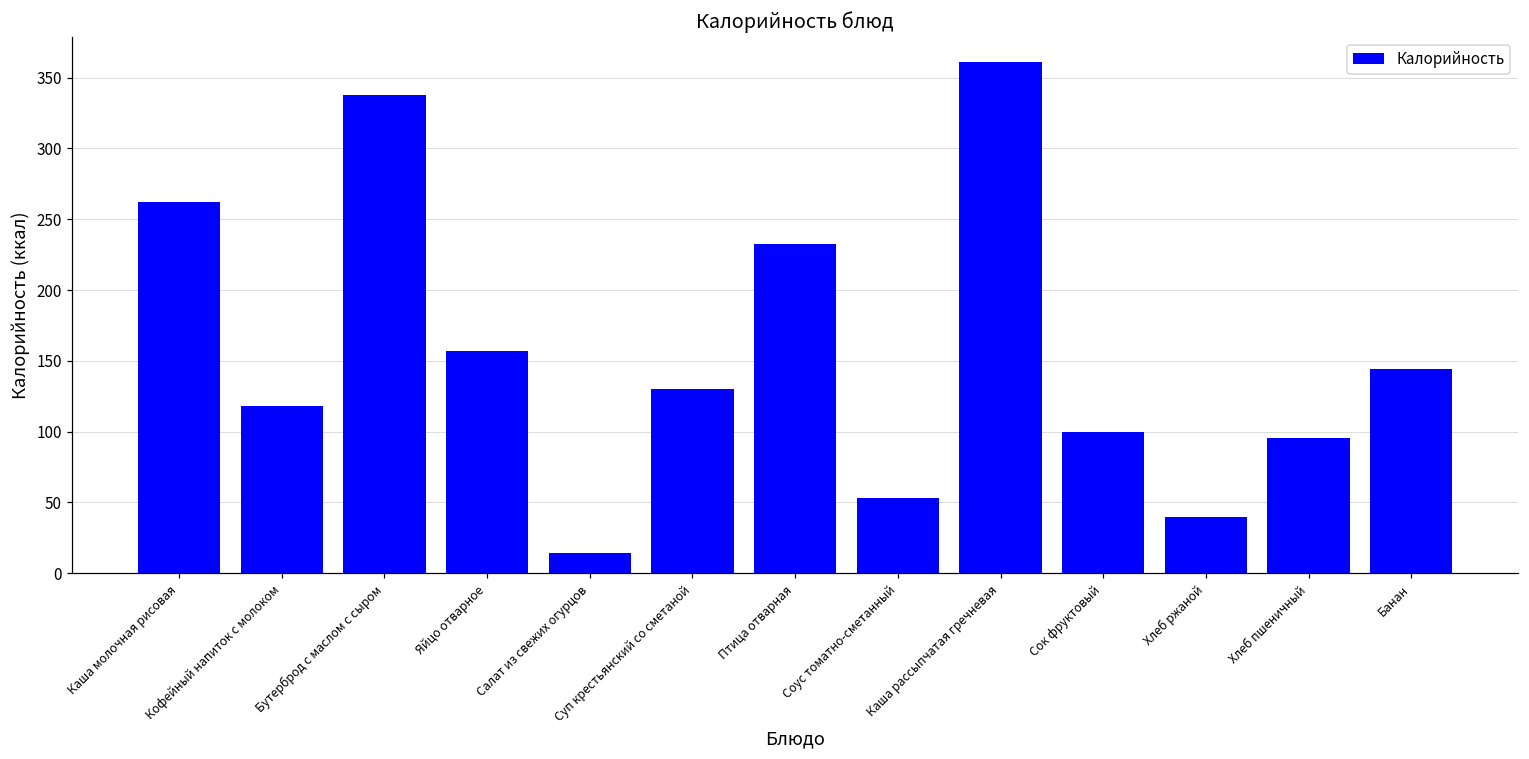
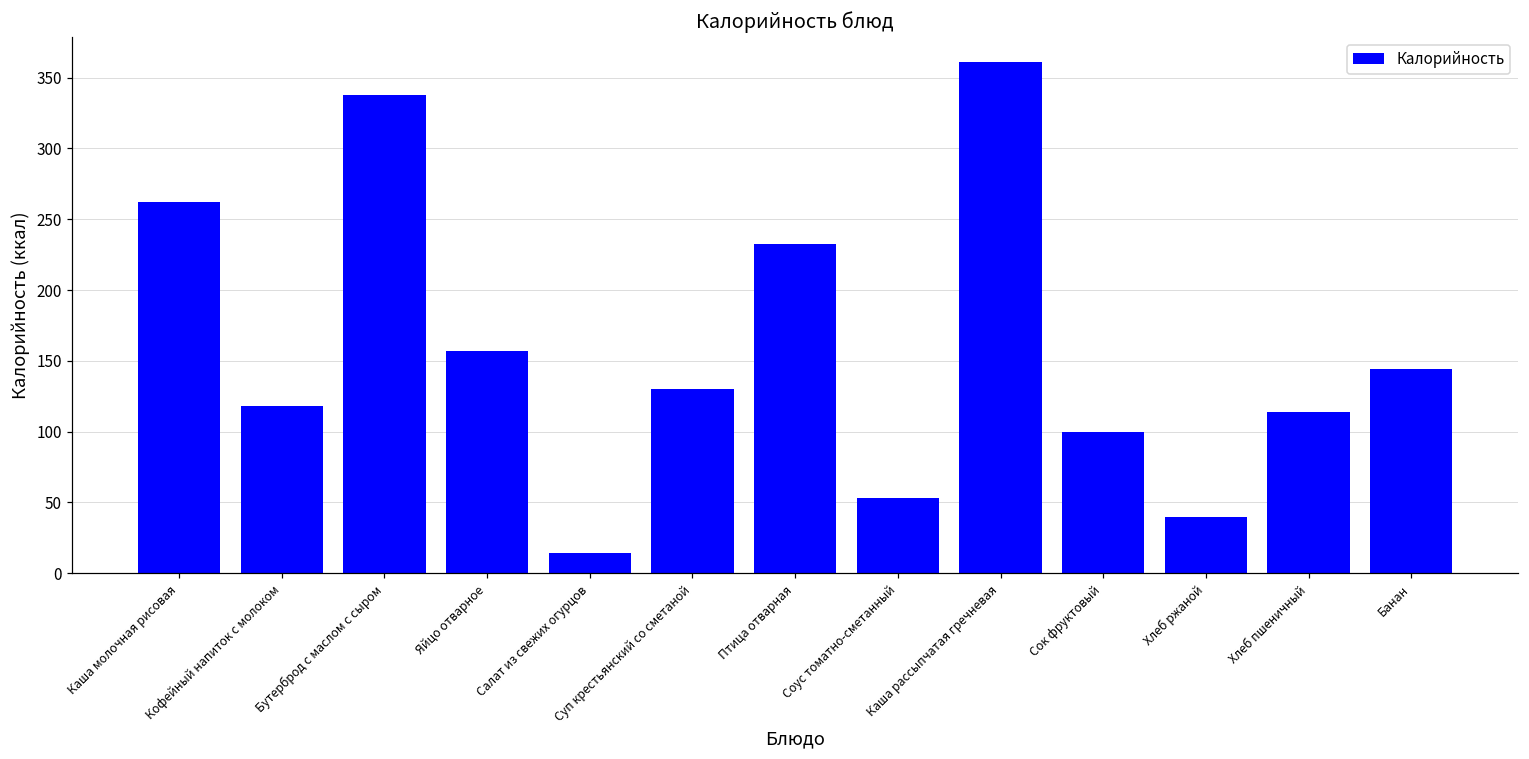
  {
    "Каша молочная рисовая": 262,
    "Кофейный напиток с молоком": 118,
    "Бутерброд с маслом с сыром": 338,
    "Яйцо отварное": 157,
    "Салат из свежих огурцов": 14,
    "Суп крестьянский со сметаной": 130,
    "Птица отварная": 233,
    "Соус томатно-сметанный": 53,
    "Каша рассыпчатая гречневая": 361,
    "Сок фруктовый": 100,
    "Хлеб ржаной": 40,
-   "Хлеб пшеничный": 95,
+   "Хлеб пшеничный": 114,
    "Банан": 144
  }
